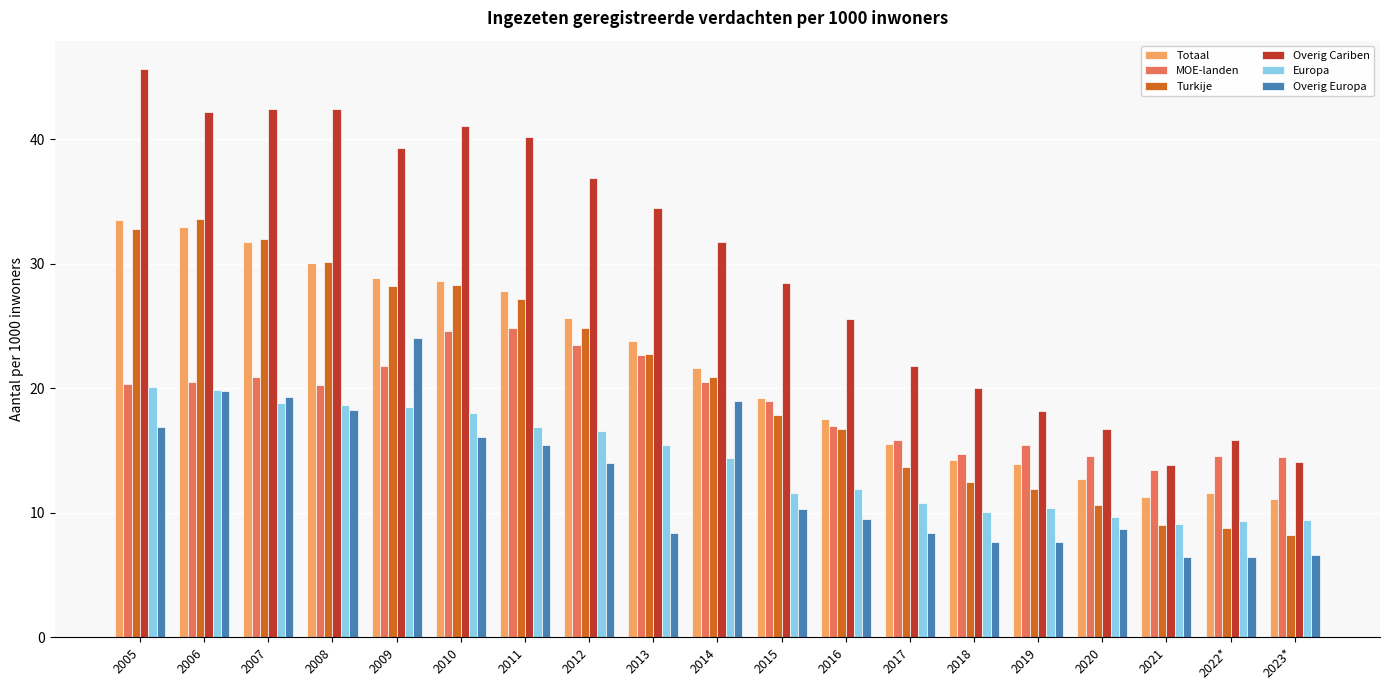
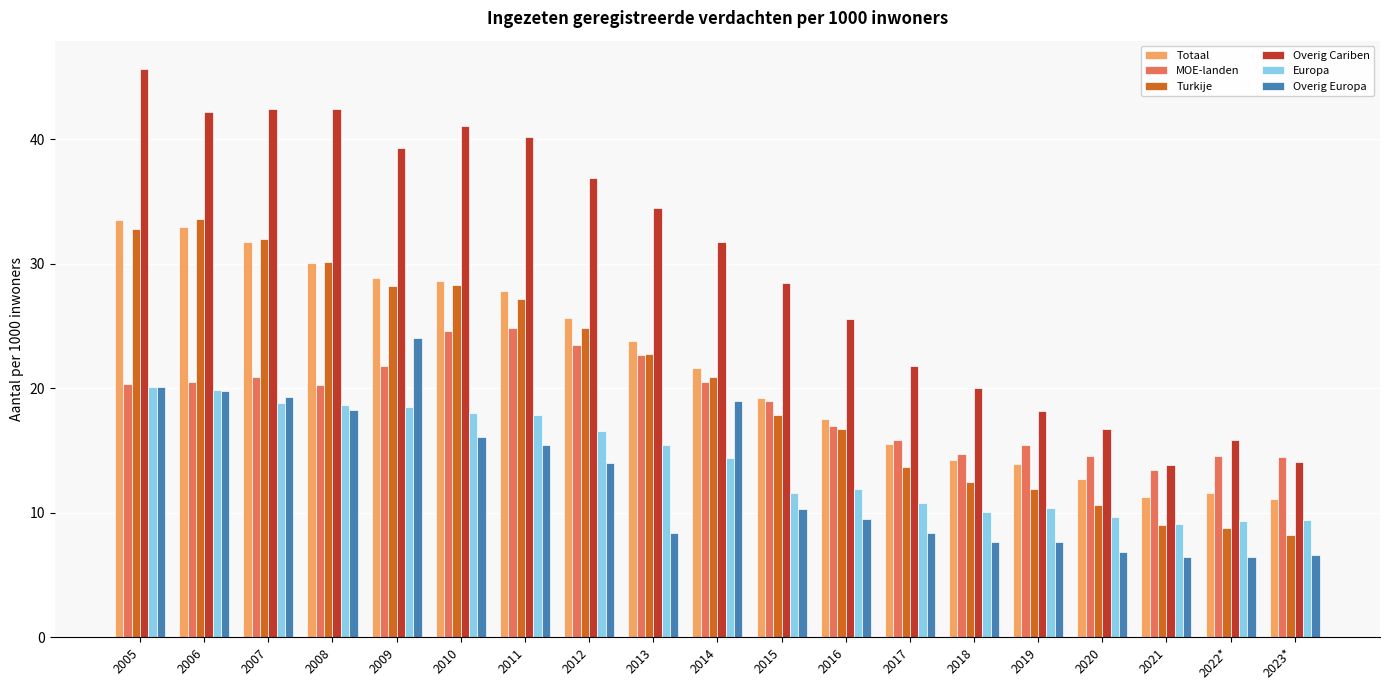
  {
    "Europa": {
      "2005": 20.1,
      "2006": 19.9,
      "2007": 18.8,
      "2008": 18.7,
      "2009": 18.5,
      "2010": 18.1,
-     "2011": 16.9,
+     "2011": 17.8,
      "2012": 16.6,
      "2013": 15.5,
      "2014": 14.4,
      "2015": 11.6,
      "2016": 11.9,
      "2017": 10.8,
      "2018": 10.1,
      "2019": 10.4,
      "2020": 9.7,
      "2021": 9.1,
      "2022*": 9.3,
      "2023*": 9.4
    },
    "Overig Europa": {
-     "2005": 16.9,
+     "2005": 20.1,
      "2006": 19.8,
      "2007": 19.3,
      "2008": 18.3,
      "2009": 24.1,
      "2010": 16.1,
      "2011": 15.5,
      "2012": 14.0,
      "2013": 8.3,
      "2014": 19.0,
      "2015": 10.3,
      "2016": 9.5,
      "2017": 8.3,
      "2018": 7.7,
      "2019": 7.7,
-     "2020": 8.7,
+     "2020": 6.9,
      "2021": 6.4,
      "2022*": 6.4,
      "2023*": 6.6
    }
  }
